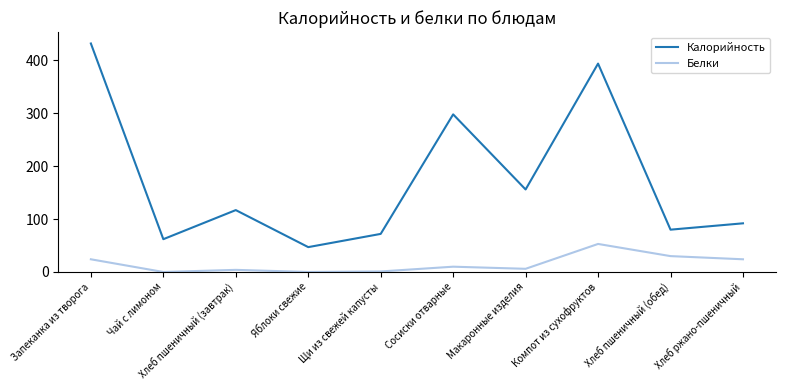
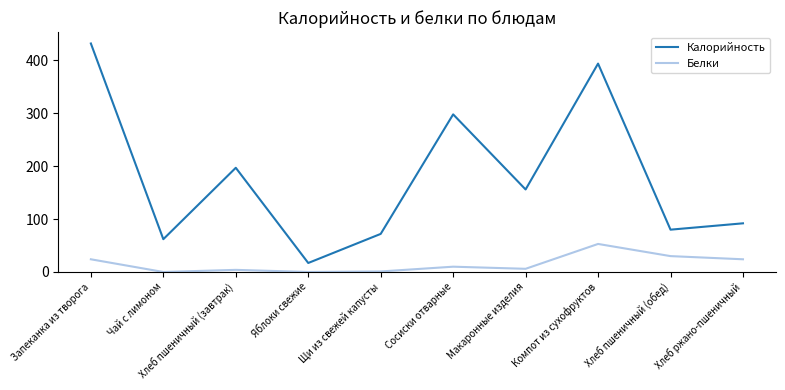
  {
    "Калорийность": {
      "Запеканка из творога": 430,
      "Чай с лимоном": 60,
-     "Хлеб пшеничный (завтрак)": 120,
-     "Яблоки свежие": 50,
+     "Хлеб пшеничный (завтрак)": 200,
+     "Яблоки свежие": 20,
      "Щи из свежей капусты": 70,
      "Сосиски отварные": 300,
      "Макаронные изделия": 160,
      "Компот из сухофруктов": 390,
      "Хлеб пшеничный (обед)": 80,
      "Хлеб ржано-пшеничный": 90
    },
    "Белки": {
      "Запеканка из творога": 20,
      "Чай с лимоном": 0,
      "Хлеб пшеничный (завтрак)": 0,
      "Яблоки свежие": 0,
      "Щи из свежей капусты": 0,
      "Сосиски отварные": 10,
      "Макаронные изделия": 10,
      "Компот из сухофруктов": 50,
      "Хлеб пшеничный (обед)": 30,
      "Хлеб ржано-пшеничный": 20
    }
  }
